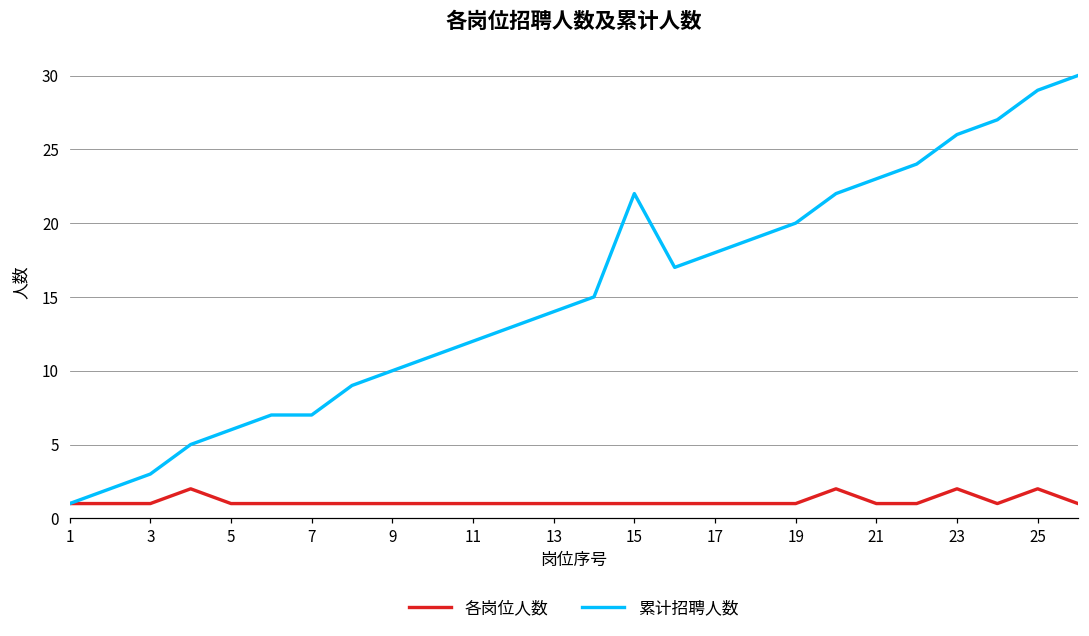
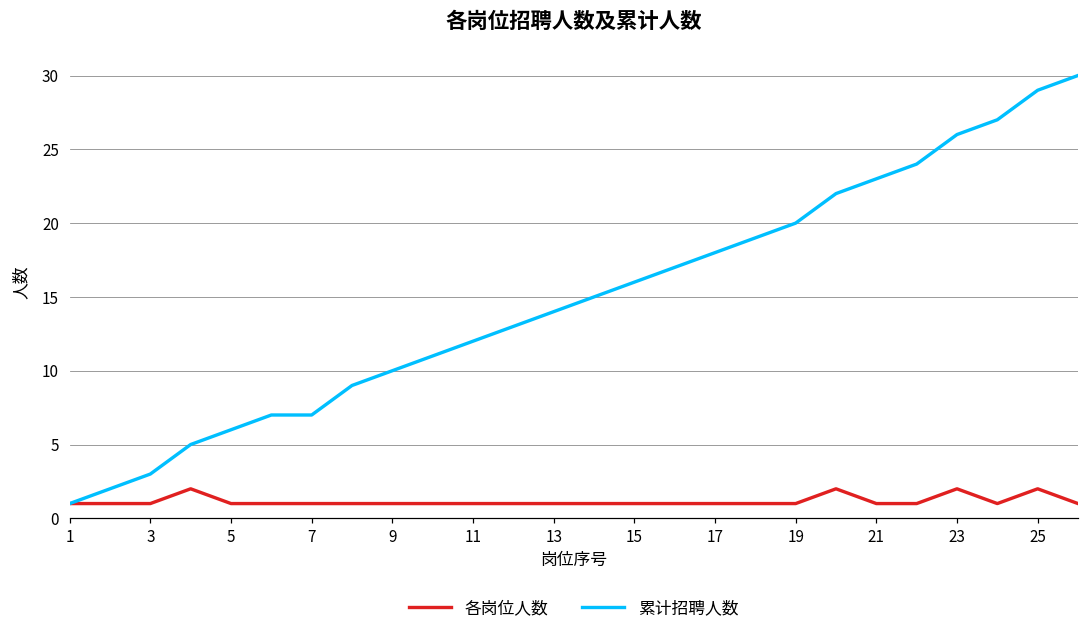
  {
    "各岗位人数": {
      "3": 1,
      "5": 1,
      "7": 1,
      "9": 1,
      "11": 1,
      "13": 1,
      "15": 1,
      "17": 1,
      "19": 1,
      "21": 1,
      "23": 2,
      "25": 2
    },
    "累计招聘人数": {
      "3": 3,
      "5": 6,
      "7": 7,
      "9": 10,
      "11": 12,
      "13": 14,
-     "15": 22,
+     "15": 16,
      "17": 18,
      "19": 20,
      "21": 23,
      "23": 26,
      "25": 29
    }
  }
